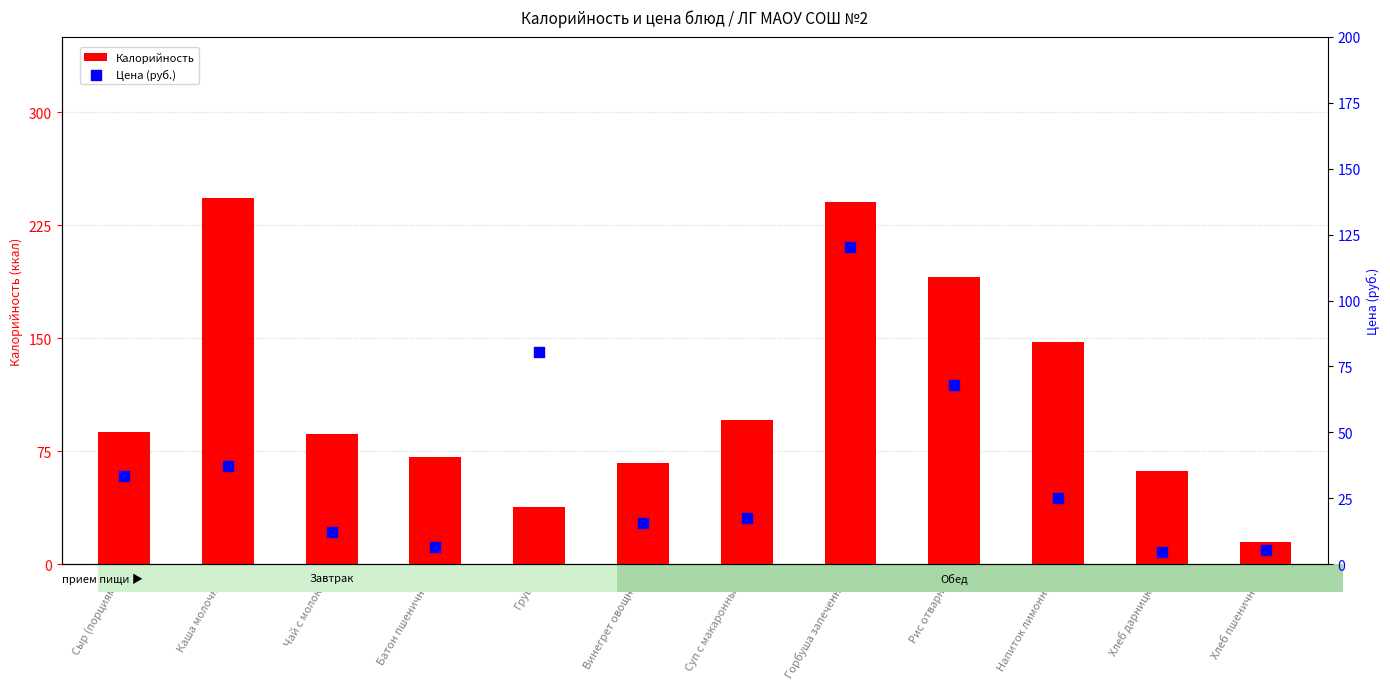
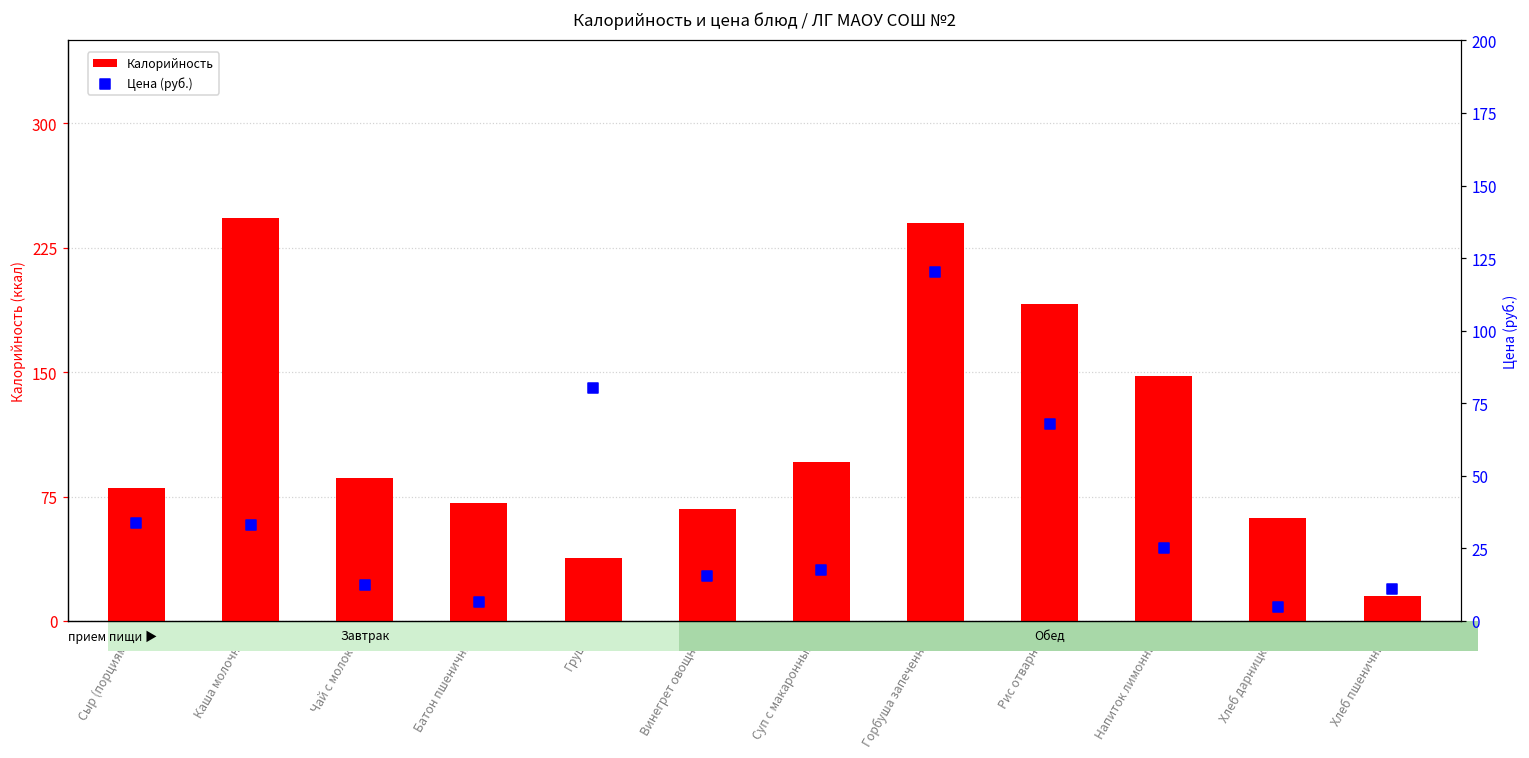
  {
    "Калорийность": {
-     "Сыр (порциями)": 88,
+     "Сыр (порциями)": 80,
      "Каша молочная": 243,
      "Чай с молоком": 86,
      "Батон пшеничный": 71,
      "Груши": 38,
      "Винегрет овощной": 67,
      "Суп с макаронными": 96,
      "Горбуша запеченная": 240,
      "Рис отварной": 191,
      "Напиток лимонный": 148,
      "Хлеб дарницкий": 62,
      "Хлеб пшеничный": 15
    },
    "Цена (руб.)": {
-     "Каша молочная": 37,
-     "Хлеб пшеничный": 5
+     "Каша молочная": 33,
+     "Хлеб пшеничный": 11
    }
  }
